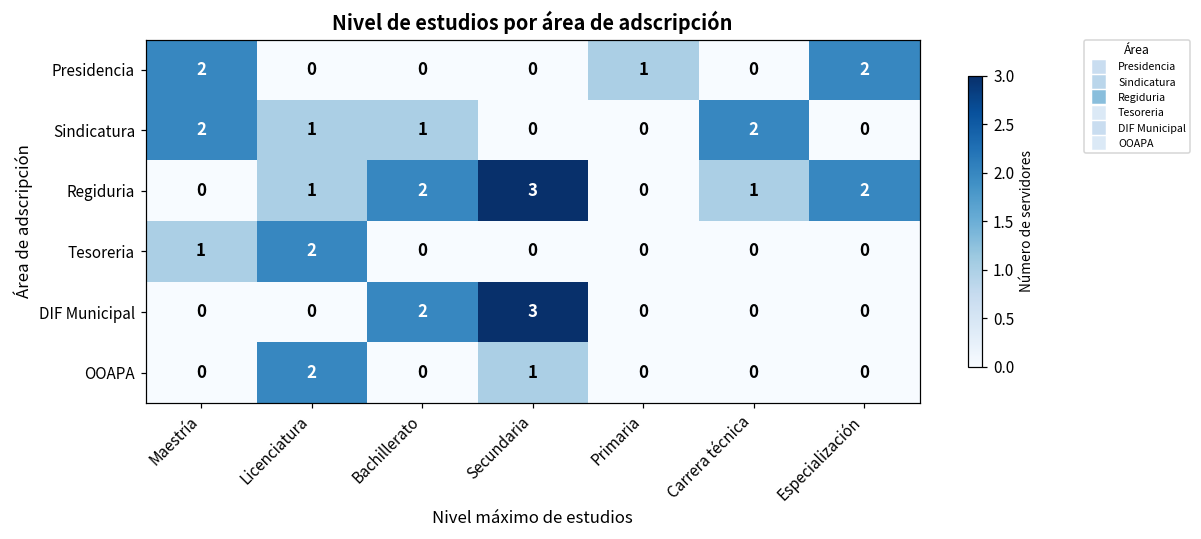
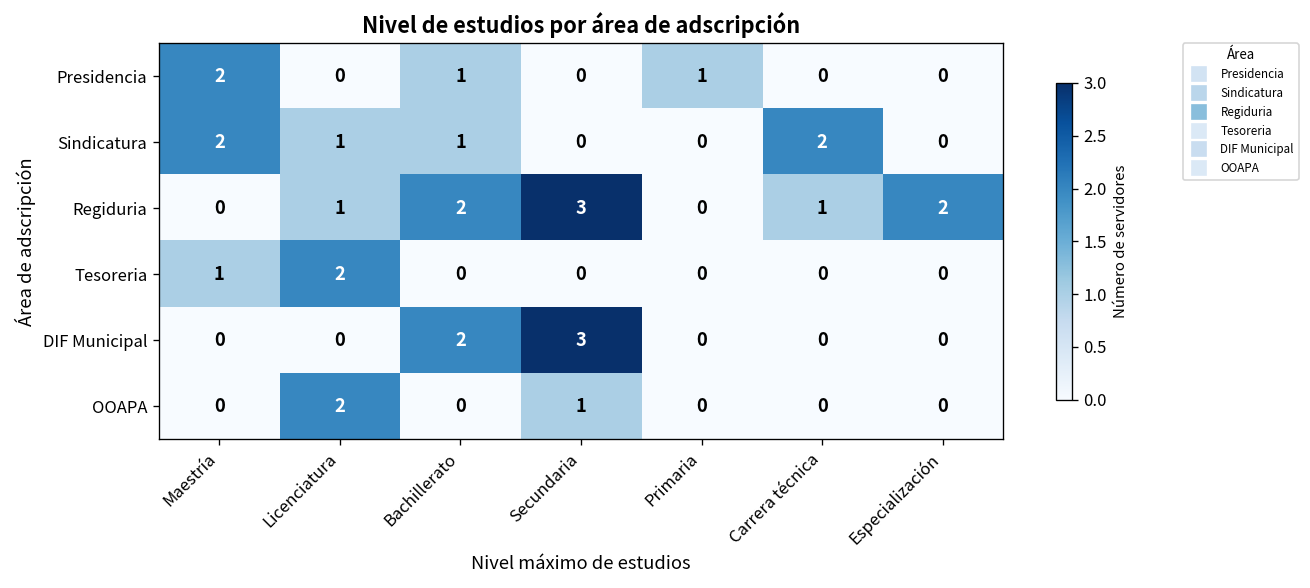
  {
    "Presidencia": {
      "Maestría": 2,
      "Licenciatura": 0,
-     "Bachillerato": 0,
+     "Bachillerato": 1,
      "Secundaria": 0,
      "Primaria": 1,
      "Carrera técnica": 0,
-     "Especialización": 2
+     "Especialización": 0
    },
    "Sindicatura": {
      "Maestría": 2,
      "Licenciatura": 1,
      "Bachillerato": 1,
      "Secundaria": 0,
      "Primaria": 0,
      "Carrera técnica": 2,
      "Especialización": 0
    },
    "Regiduria": {
      "Maestría": 0,
      "Licenciatura": 1,
      "Bachillerato": 2,
      "Secundaria": 3,
      "Primaria": 0,
      "Carrera técnica": 1,
      "Especialización": 2
    },
    "Tesoreria": {
      "Maestría": 1,
      "Licenciatura": 2,
      "Bachillerato": 0,
      "Secundaria": 0,
      "Primaria": 0,
      "Carrera técnica": 0,
      "Especialización": 0
    },
    "DIF Municipal": {
      "Maestría": 0,
      "Licenciatura": 0,
      "Bachillerato": 2,
      "Secundaria": 3,
      "Primaria": 0,
      "Carrera técnica": 0,
      "Especialización": 0
    },
    "OOAPA": {
      "Maestría": 0,
      "Licenciatura": 2,
      "Bachillerato": 0,
      "Secundaria": 1,
      "Primaria": 0,
      "Carrera técnica": 0,
      "Especialización": 0
    }
  }
